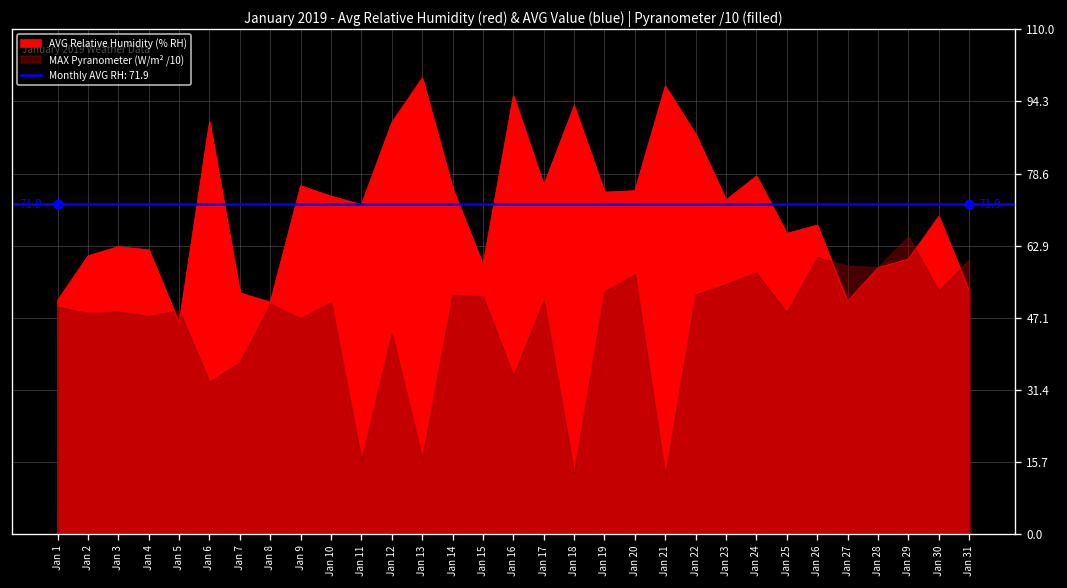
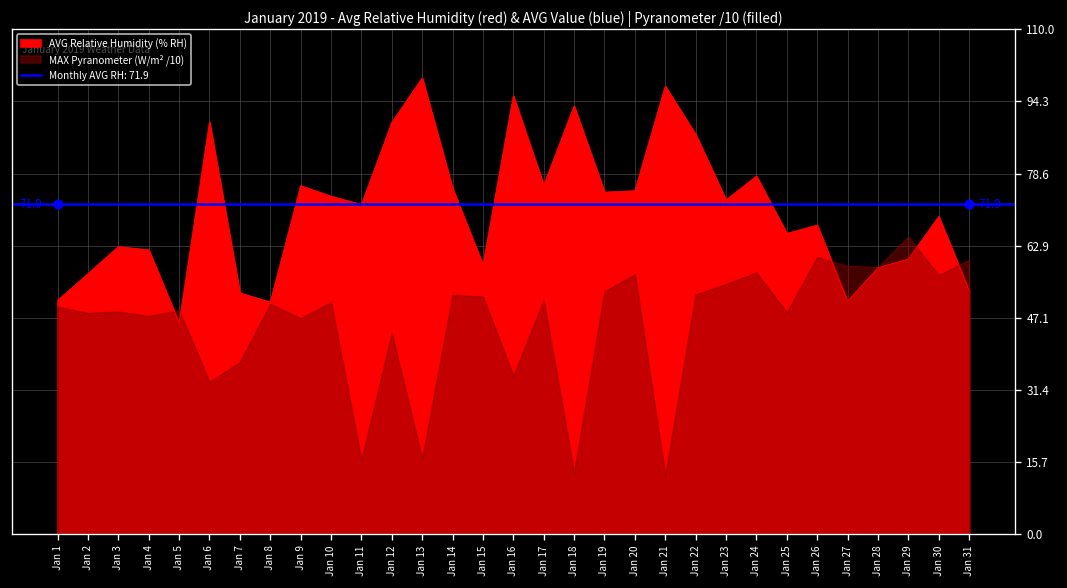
  {
    "AVG Relative Humidity (% RH)": {
      "Jan 1": 51,
-     "Jan 2": 61,
+     "Jan 2": 57,
      "Jan 3": 63,
      "Jan 4": 62,
      "Jan 5": 46,
      "Jan 6": 90,
      "Jan 7": 53,
      "Jan 9": 76,
      "Jan 10": 74,
      "Jan 11": 72,
      "Jan 12": 90,
      "Jan 13": 99,
      "Jan 14": 75,
      "Jan 15": 59,
      "Jan 16": 96,
      "Jan 17": 76,
      "Jan 18": 93,
      "Jan 19": 75,
      "Jan 20": 75,
      "Jan 21": 98,
      "Jan 22": 87,
      "Jan 23": 73,
      "Jan 24": 78,
      "Jan 25": 66,
      "Jan 26": 67,
      "Jan 27": 51,
      "Jan 29": 60,
      "Jan 30": 69,
      "Jan 31": 53
    },
    "MAX Pyranometer (W/m² /10)": {
      "Jan 1": 50,
      "Jan 2": 48,
      "Jan 3": 48,
      "Jan 4": 47,
      "Jan 5": 49,
      "Jan 6": 33,
      "Jan 7": 37,
      "Jan 9": 47,
      "Jan 10": 51,
      "Jan 11": 16,
      "Jan 12": 44,
      "Jan 13": 16,
      "Jan 14": 52,
      "Jan 15": 52,
      "Jan 16": 34,
      "Jan 17": 51,
      "Jan 18": 13,
      "Jan 19": 53,
      "Jan 20": 57,
      "Jan 21": 13,
      "Jan 22": 52,
      "Jan 23": 54,
      "Jan 24": 57,
      "Jan 25": 48,
      "Jan 26": 60,
      "Jan 27": 58,
      "Jan 29": 65,
-     "Jan 30": 53,
+     "Jan 30": 56,
      "Jan 31": 60
    }
  }
